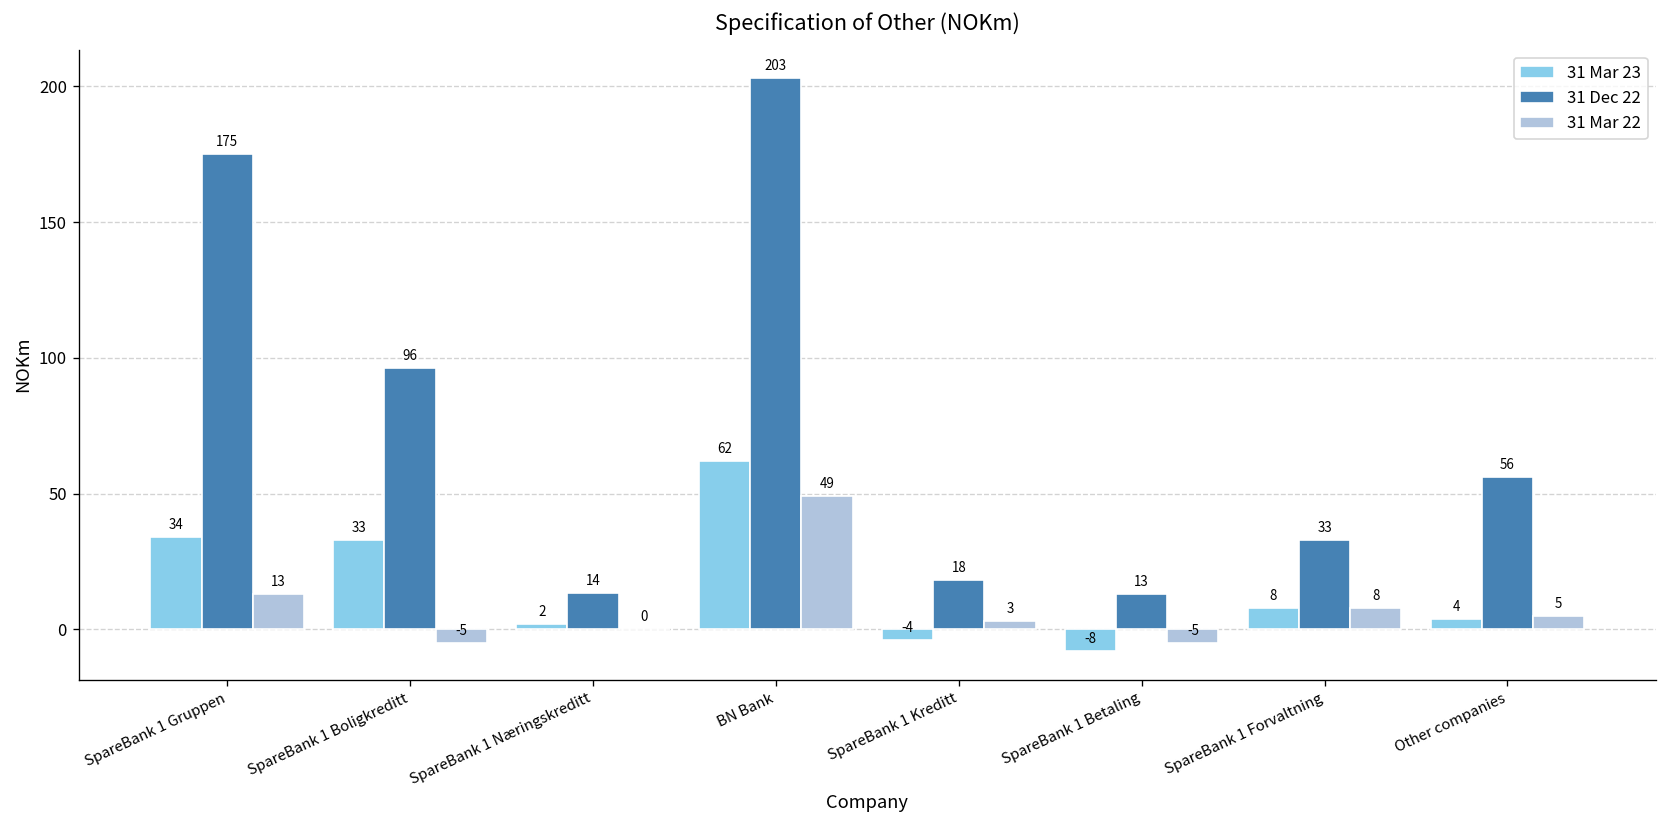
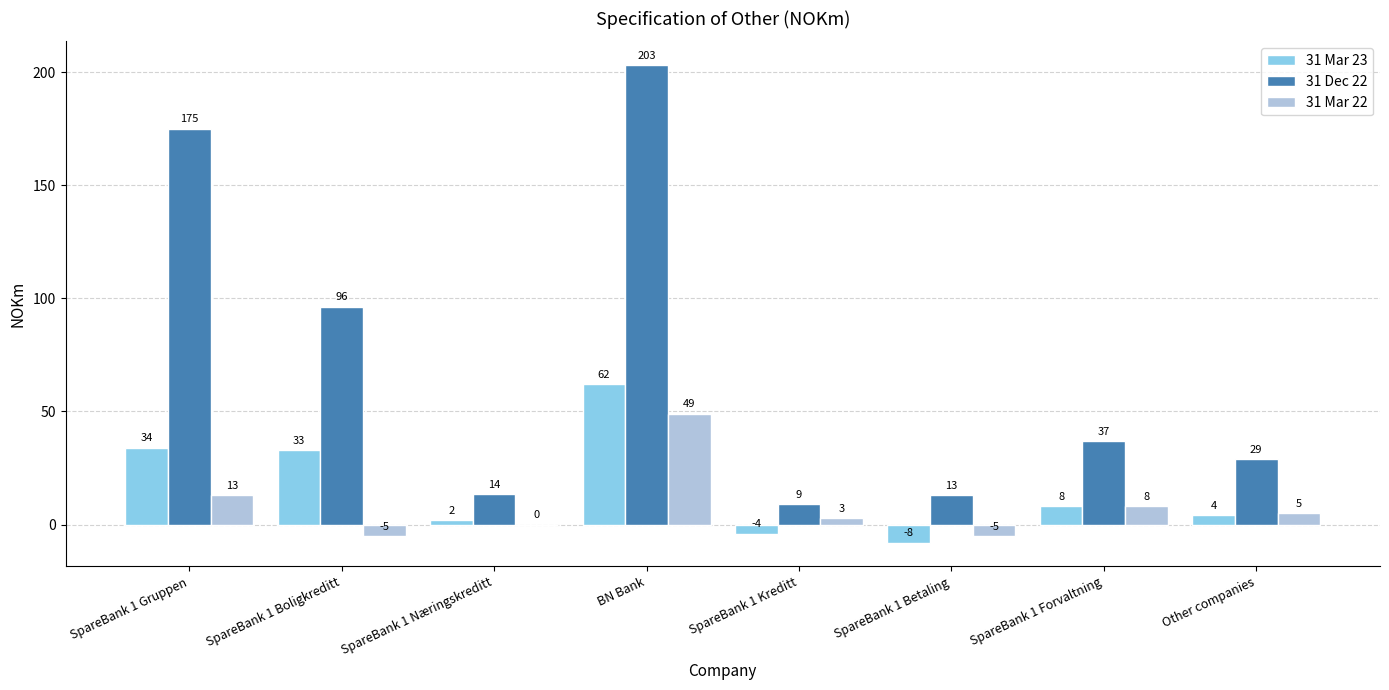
  {
    "31 Dec 22": {
      "SpareBank 1 Gruppen": 175,
      "SpareBank 1 Boligkreditt": 96,
      "SpareBank 1 Næringskreditt": 14,
      "BN Bank": 203,
-     "SpareBank 1 Kreditt": 18,
+     "SpareBank 1 Kreditt": 9,
      "SpareBank 1 Betaling": 13,
-     "SpareBank 1 Forvaltning": 33,
-     "Other companies": 56
+     "SpareBank 1 Forvaltning": 37,
+     "Other companies": 29
    }
  }
